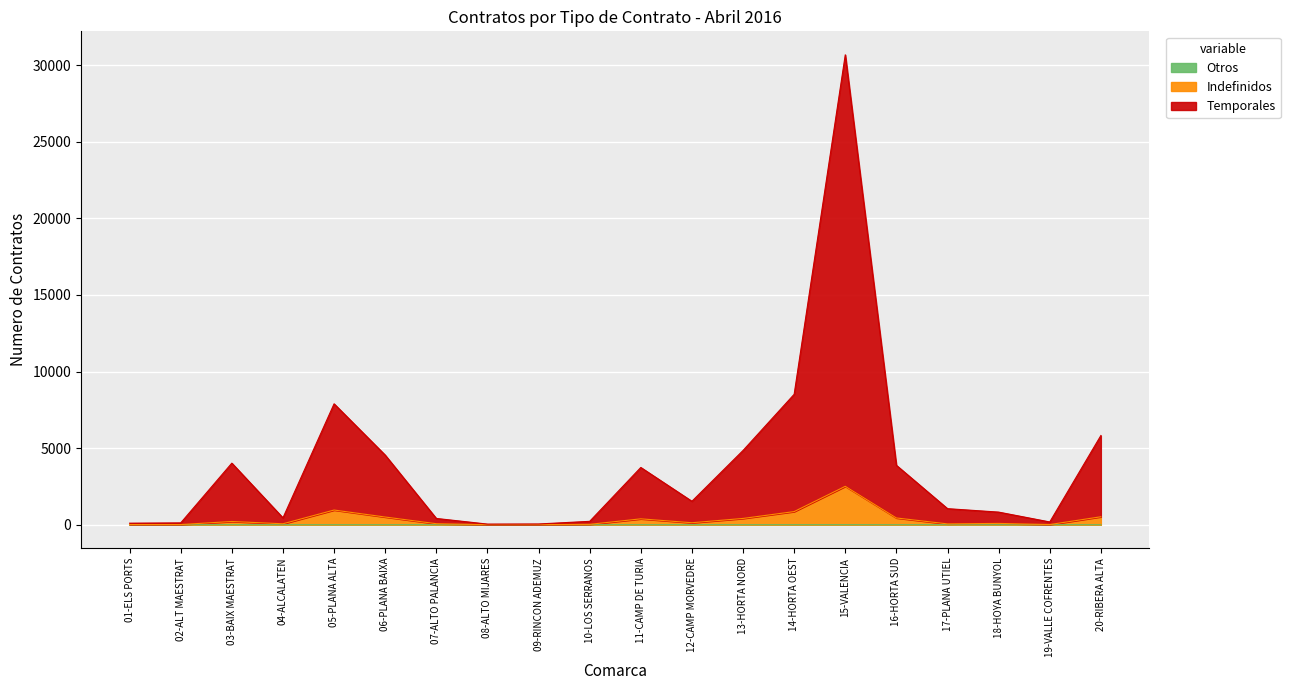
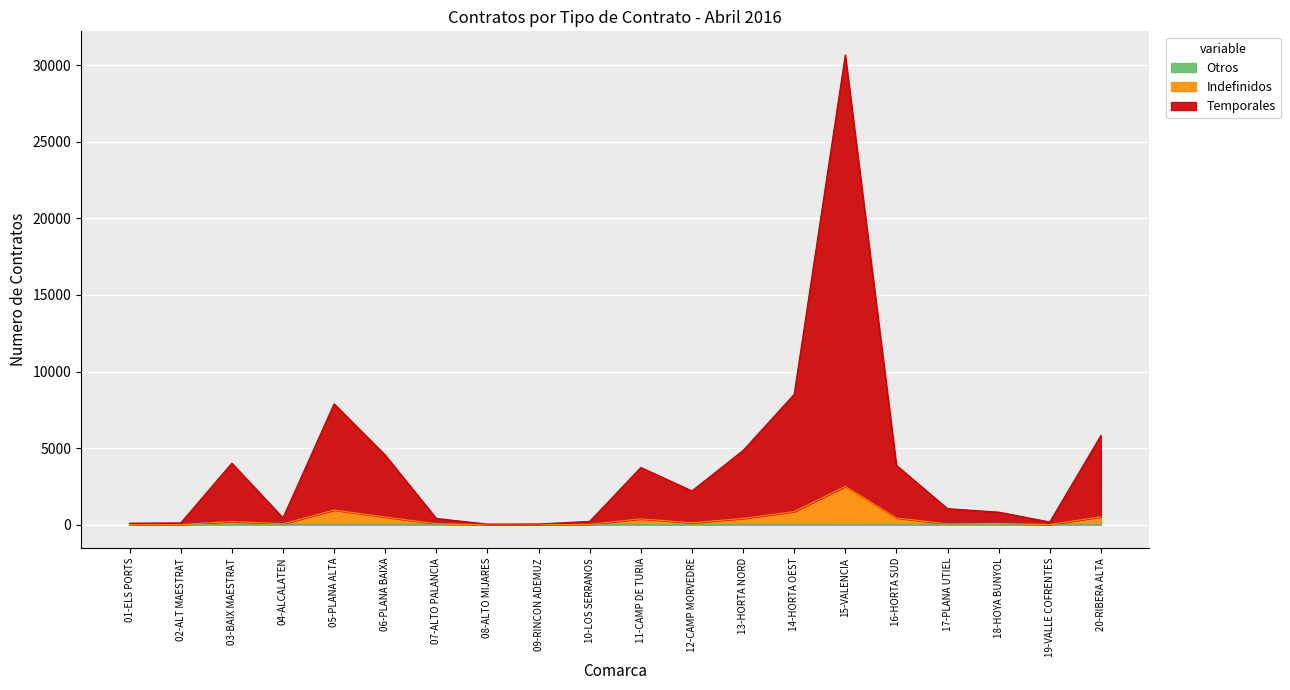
  {
    "Otros": {
      "03-BAIX MAESTRAT": 0,
      "05-PLANA ALTA": 0,
      "06-PLANA BAIXA": 0,
      "11-CAMP DE TURIA": 0,
      "13-HORTA NORD": 0,
      "14-HORTA OEST": 0,
      "15-VALENCIA": 0,
      "16-HORTA SUD": 0,
      "20-RIBERA ALTA": 0
    },
    "Indefinidos": {
      "03-BAIX MAESTRAT": 200,
      "05-PLANA ALTA": 1000,
      "06-PLANA BAIXA": 500,
      "11-CAMP DE TURIA": 400,
      "13-HORTA NORD": 400,
      "14-HORTA OEST": 900,
      "15-VALENCIA": 2500,
      "16-HORTA SUD": 400,
      "20-RIBERA ALTA": 500
    },
    "Temporales": {
      "03-BAIX MAESTRAT": 3800,
      "04-ALCALATEN": 400,
      "05-PLANA ALTA": 6900,
      "06-PLANA BAIXA": 4000,
      "07-ALTO PALANCIA": 300,
      "10-LOS SERRANOS": 200,
      "11-CAMP DE TURIA": 3400,
-     "12-CAMP MORVEDRE": 1400,
+     "12-CAMP MORVEDRE": 2100,
      "13-HORTA NORD": 4400,
      "14-HORTA OEST": 7700,
      "15-VALENCIA": 28200,
      "16-HORTA SUD": 3400,
      "17-PLANA UTIEL": 1000,
      "18-HOYA BUNYOL": 700,
      "20-RIBERA ALTA": 5300
    }
  }
